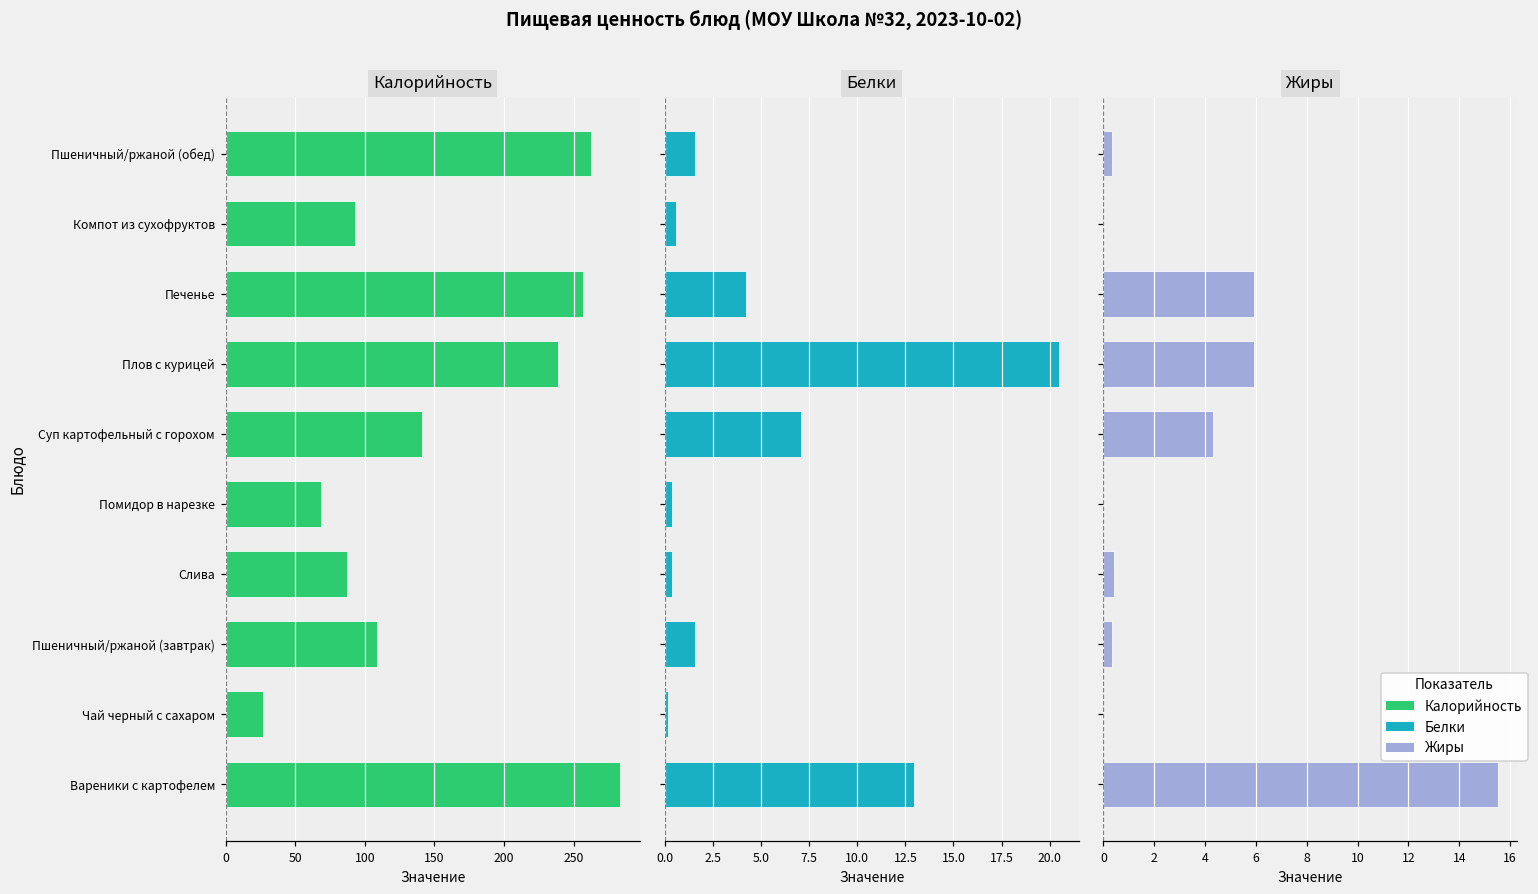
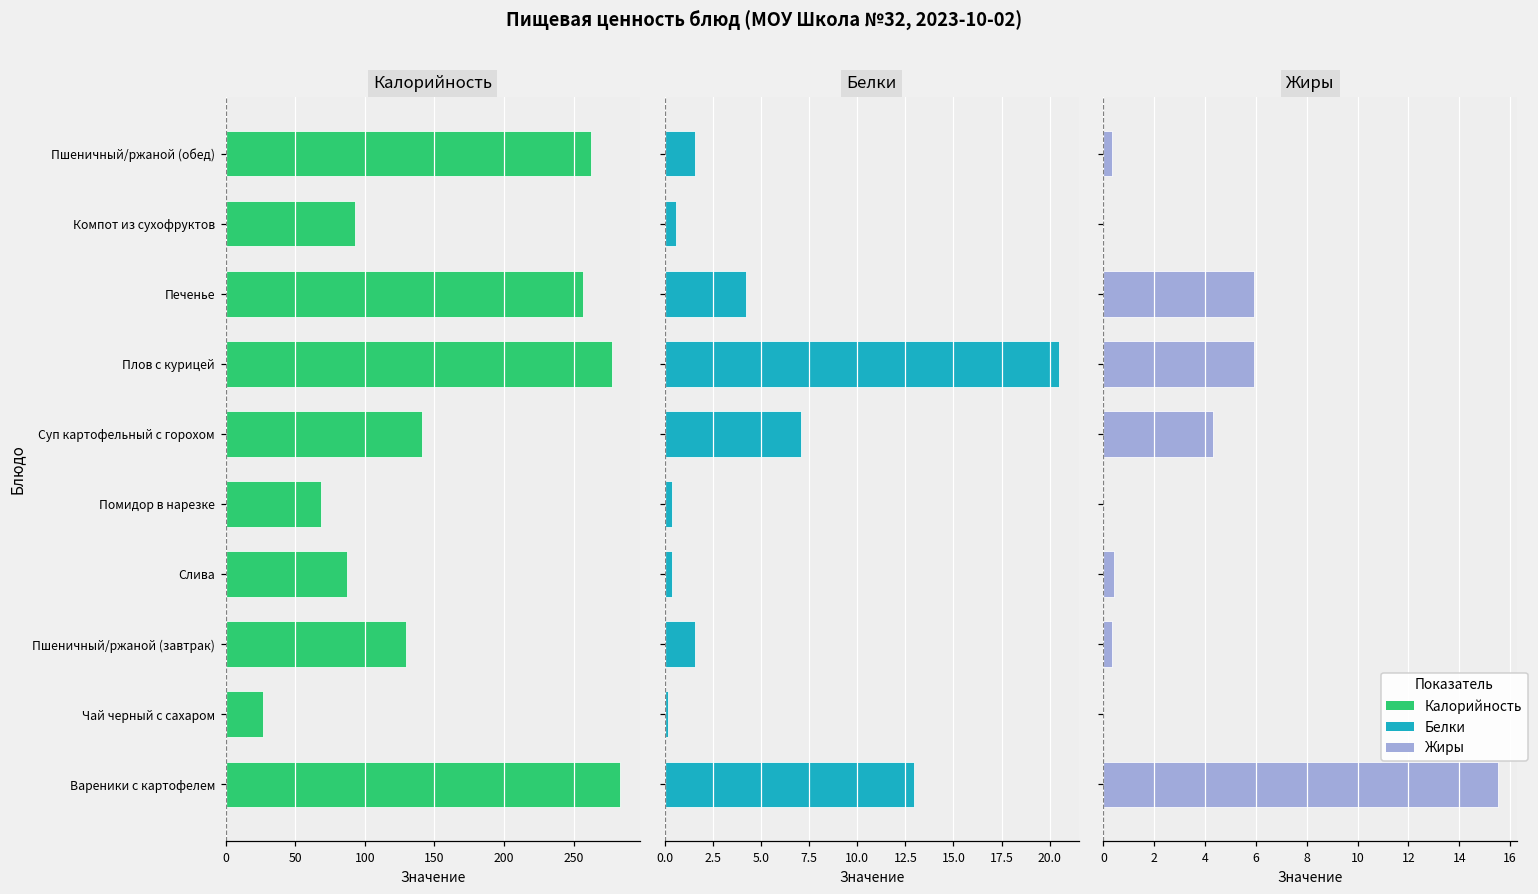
  {
    "Калорийность": {
      "Пшеничный/ржаной (обед)": 262,
      "Компот из сухофруктов": 93,
      "Печенье": 257,
-     "Плов с курицей": 239,
+     "Плов с курицей": 278,
      "Суп картофельный с горохом": 141,
      "Помидор в нарезке": 69,
      "Слива": 87,
-     "Пшеничный/ржаной (завтрак)": 109,
+     "Пшеничный/ржаной (завтрак)": 130,
      "Чай черный с сахаром": 26,
      "Вареники с картофелем": 283
    }
  }
